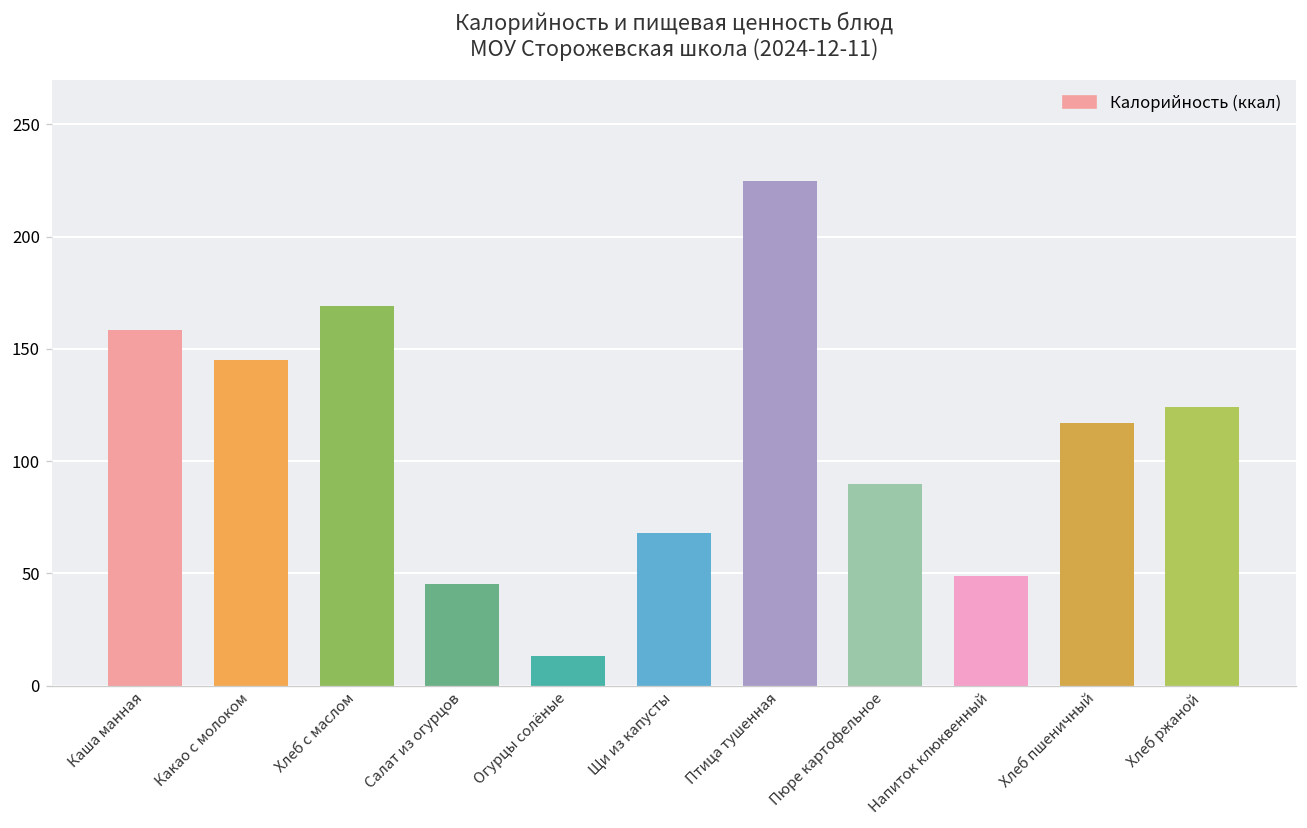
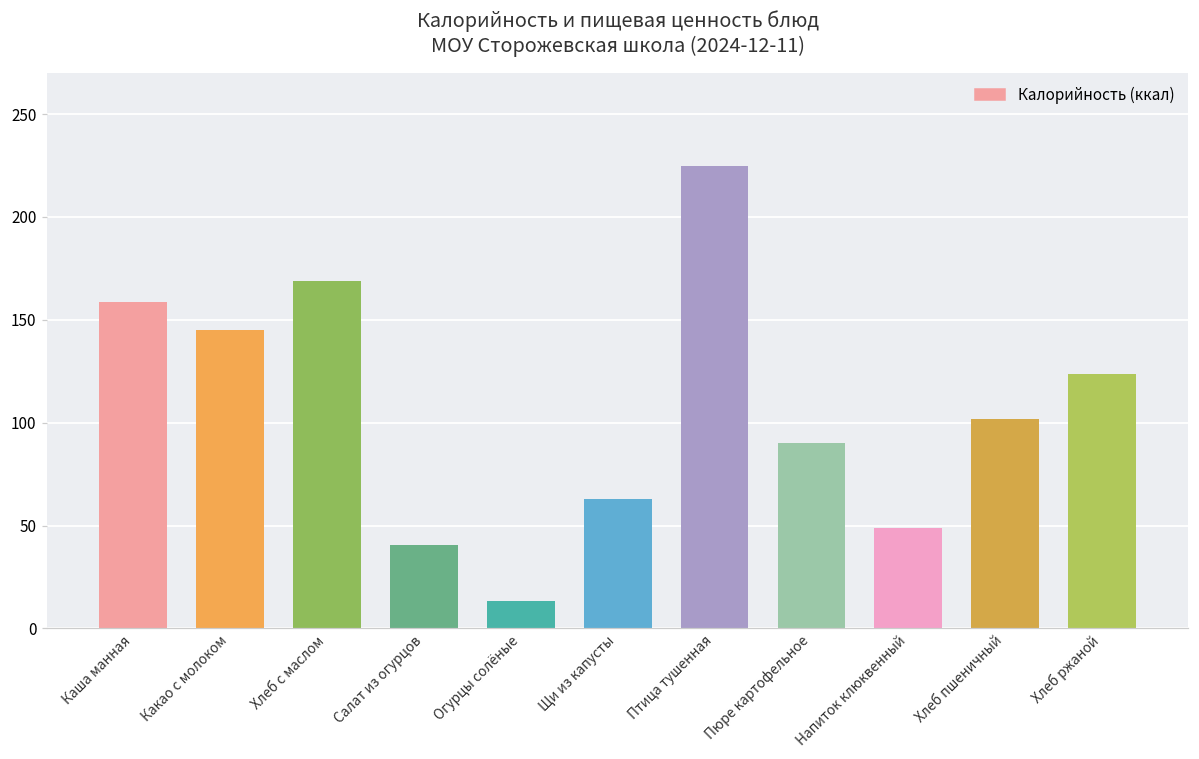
  {
    "Каша манная": 159,
    "Какао с молоком": 145,
    "Хлеб с маслом": 169,
-   "Салат из огурцов": 45,
+   "Салат из огурцов": 40,
    "Огурцы солёные": 13,
-   "Щи из капусты": 68,
+   "Щи из капусты": 63,
    "Птица тушенная": 225,
    "Пюре картофельное": 90,
    "Напиток клюквенный": 49,
-   "Хлеб пшеничный": 117,
+   "Хлеб пшеничный": 102,
    "Хлеб ржаной": 124
  }
